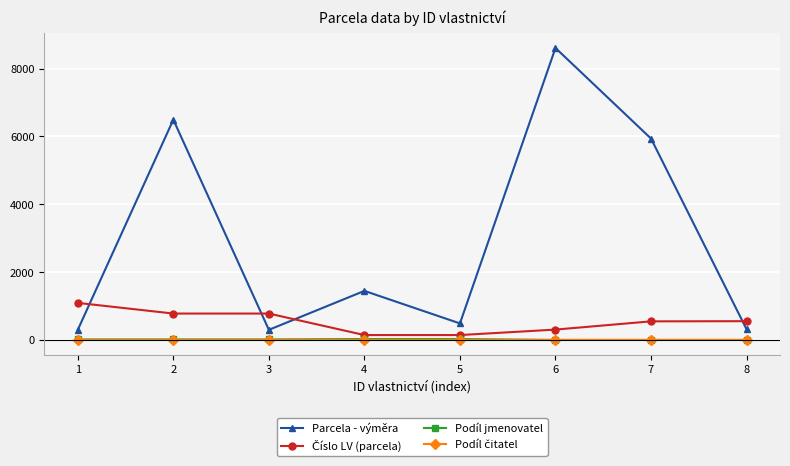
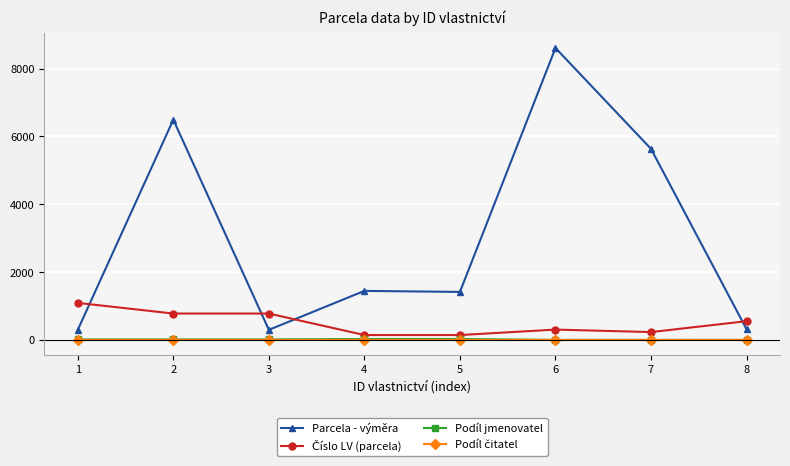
  {
    "Parcela - výměra": {
      "1": 300,
      "2": 6500,
      "3": 300,
      "4": 1400,
-     "5": 500,
+     "5": 1400,
      "6": 8600,
-     "7": 5900,
+     "7": 5600,
      "8": 300
    },
    "Číslo LV (parcela)": {
      "1": 1100,
      "2": 800,
      "3": 800,
      "4": 100,
      "5": 100,
      "6": 300,
-     "7": 500,
+     "7": 200,
      "8": 600
    },
    "Podíl čitatel": {
      "1": 0,
      "2": 0,
      "3": 0,
      "4": 0,
      "5": 0,
      "6": 0,
      "7": 0,
      "8": 0
    }
  }
